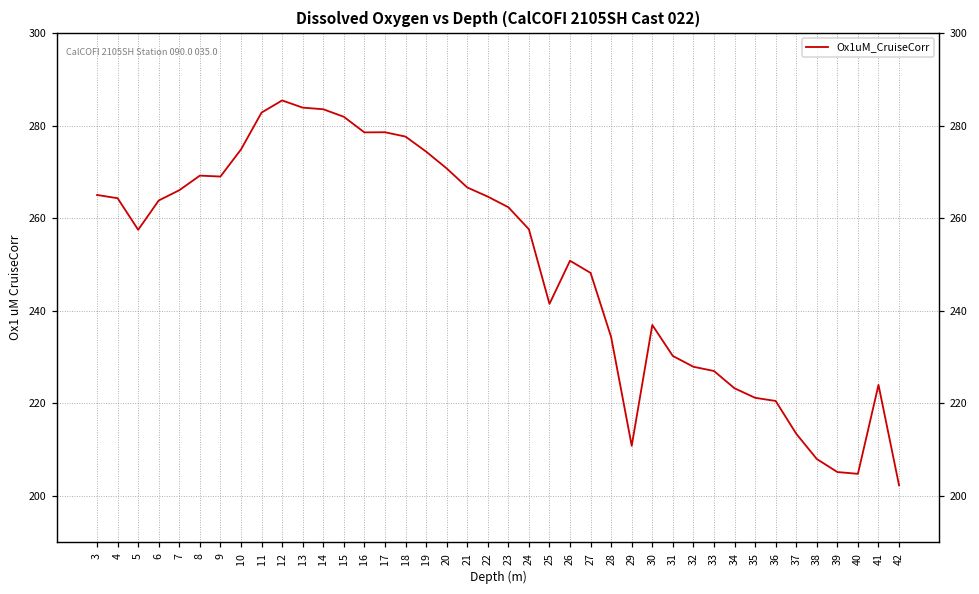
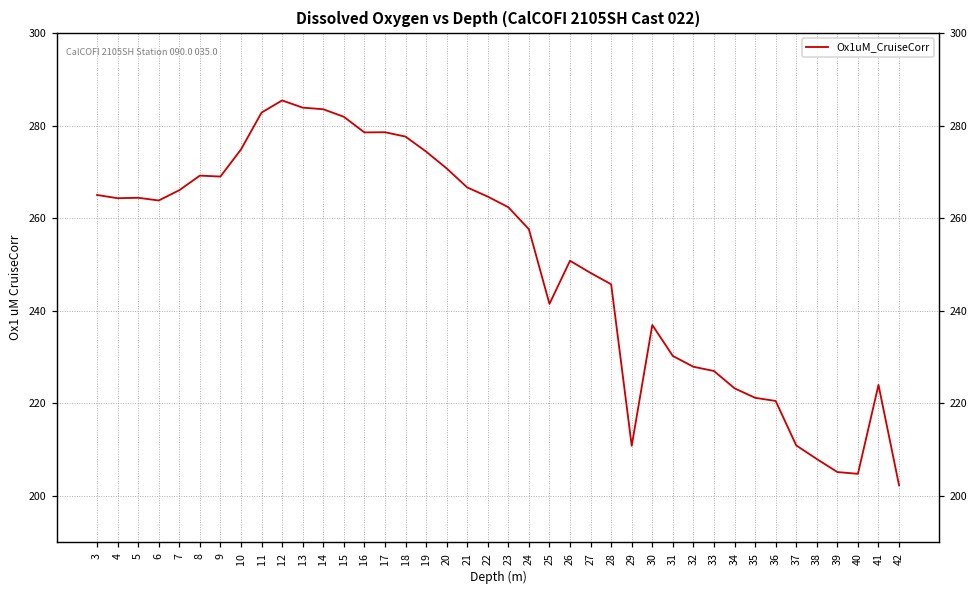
  {
    "3": 265,
    "4": 264,
-   "5": 257,
+   "5": 264,
    "6": 264,
    "7": 266,
    "8": 269,
    "9": 269,
    "10": 275,
    "11": 283,
    "12": 285,
    "13": 284,
    "14": 284,
    "15": 282,
    "16": 279,
    "17": 279,
    "18": 278,
    "19": 274,
    "20": 271,
    "21": 267,
    "22": 265,
    "23": 262,
    "24": 258,
    "25": 241,
    "26": 251,
    "27": 248,
-   "28": 234,
+   "28": 246,
    "29": 211,
    "30": 237,
    "31": 230,
    "32": 228,
    "33": 227,
    "34": 223,
    "35": 221,
    "36": 220,
-   "37": 213,
+   "37": 211,
    "38": 208,
    "39": 205,
    "40": 205,
    "41": 224,
    "42": 202
  }
